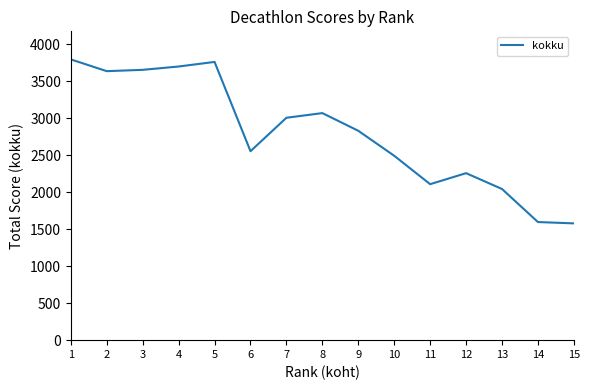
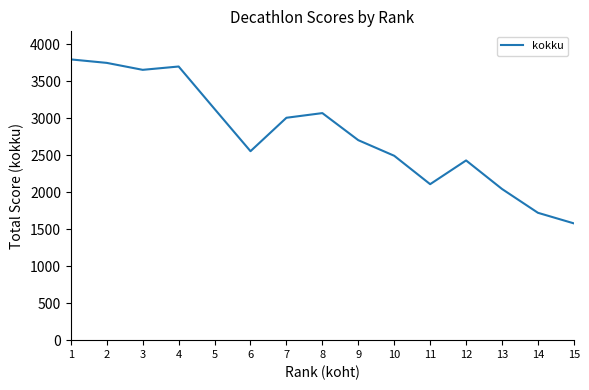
  {
    "1": 3800,
-   "2": 3600,
+   "2": 3700,
    "3": 3700,
    "4": 3700,
-   "5": 3800,
+   "5": 3100,
    "6": 2600,
    "7": 3000,
    "8": 3100,
-   "9": 2800,
+   "9": 2700,
    "10": 2500,
    "11": 2100,
-   "12": 2300,
+   "12": 2400,
    "13": 2000,
-   "14": 1600,
+   "14": 1700,
    "15": 1600
  }
